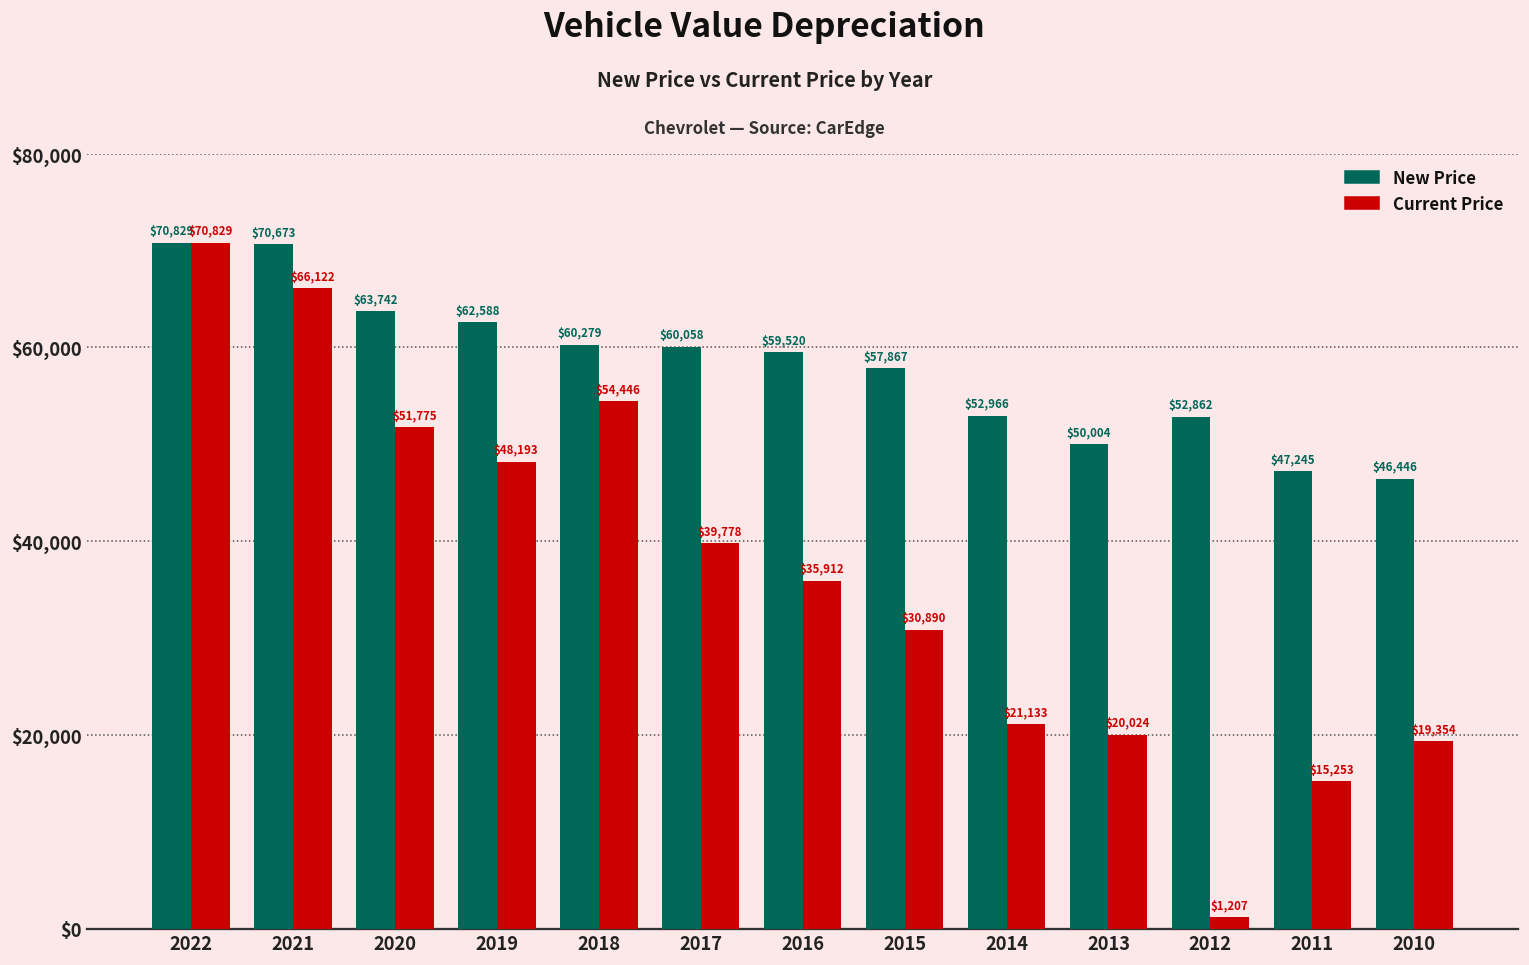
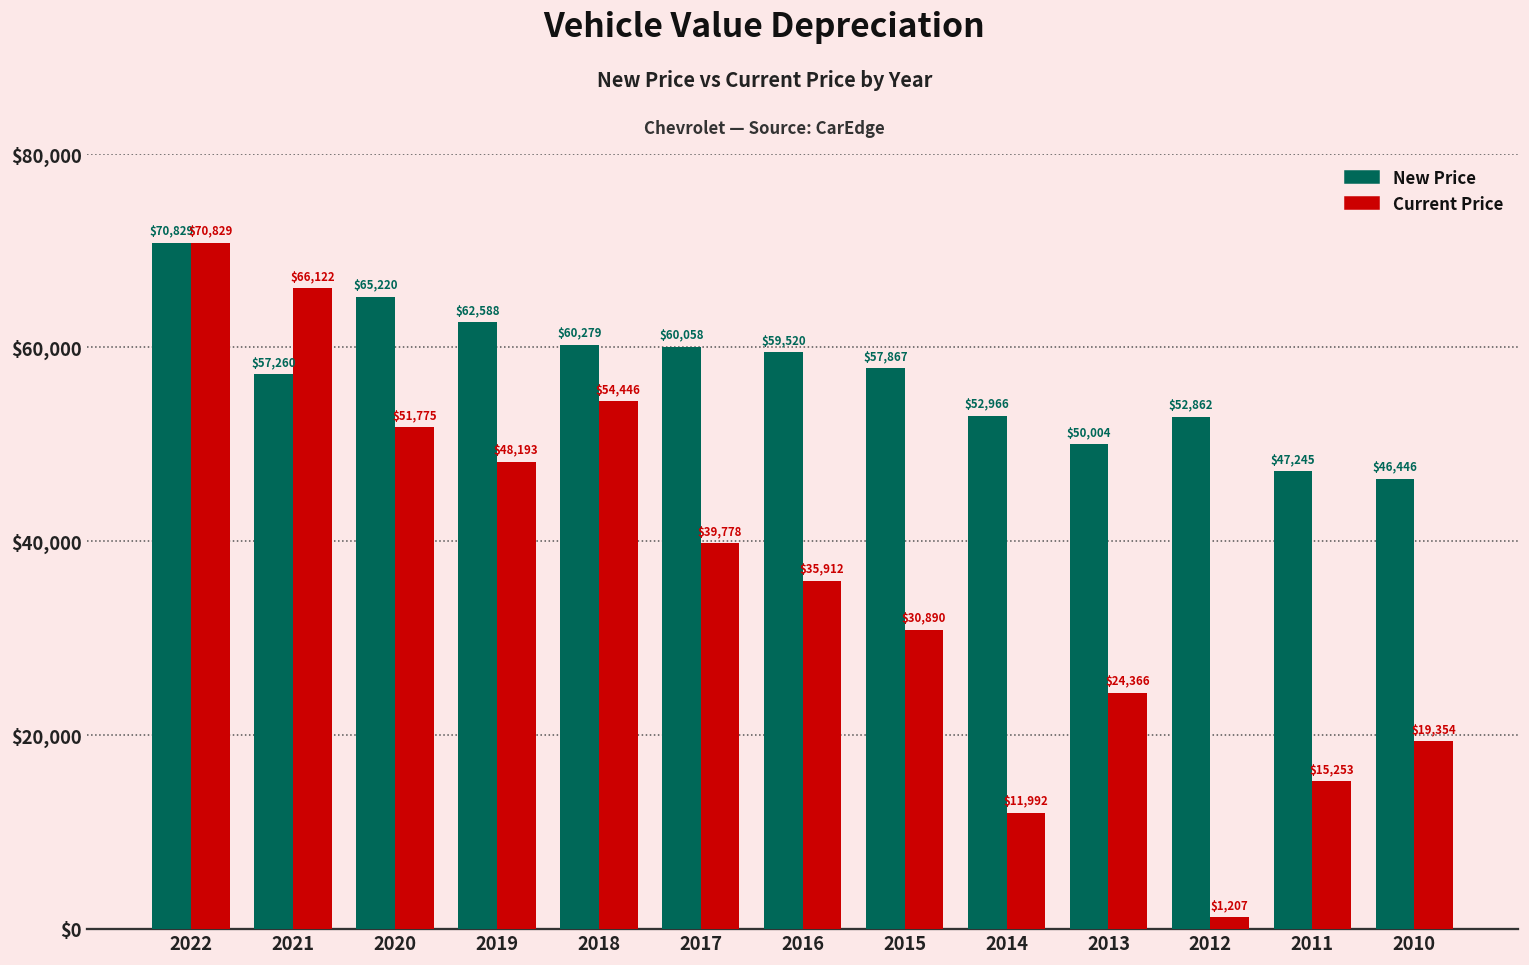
  {
    "New Price": {
      "2022": "$70,829",
-     "2021": "$70,673",
-     "2020": "$63,742",
+     "2021": "$57,260",
+     "2020": "$65,220",
      "2019": "$62,588",
      "2018": "$60,279",
      "2017": "$60,058",
      "2016": "$59,520",
      "2015": "$57,867",
      "2014": "$52,966",
      "2013": "$50,004",
      "2012": "$52,862",
      "2011": "$47,245",
      "2010": "$46,446"
    },
    "Current Price": {
      "2022": "$70,829",
      "2021": "$66,122",
      "2020": "$51,775",
      "2019": "$48,193",
      "2018": "$54,446",
      "2017": "$39,778",
      "2016": "$35,912",
      "2015": "$30,890",
-     "2014": "$21,133",
-     "2013": "$20,024",
+     "2014": "$11,992",
+     "2013": "$24,366",
      "2012": "$1,207",
      "2011": "$15,253",
      "2010": "$19,354"
    }
  }
